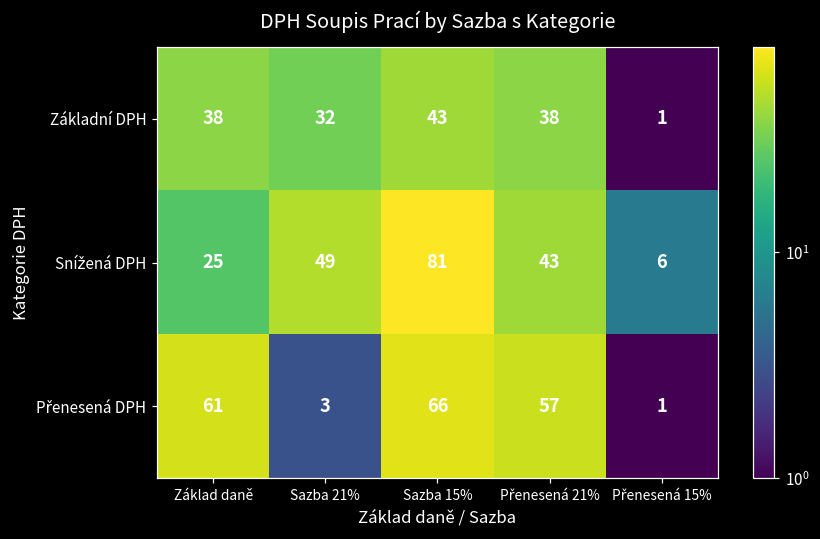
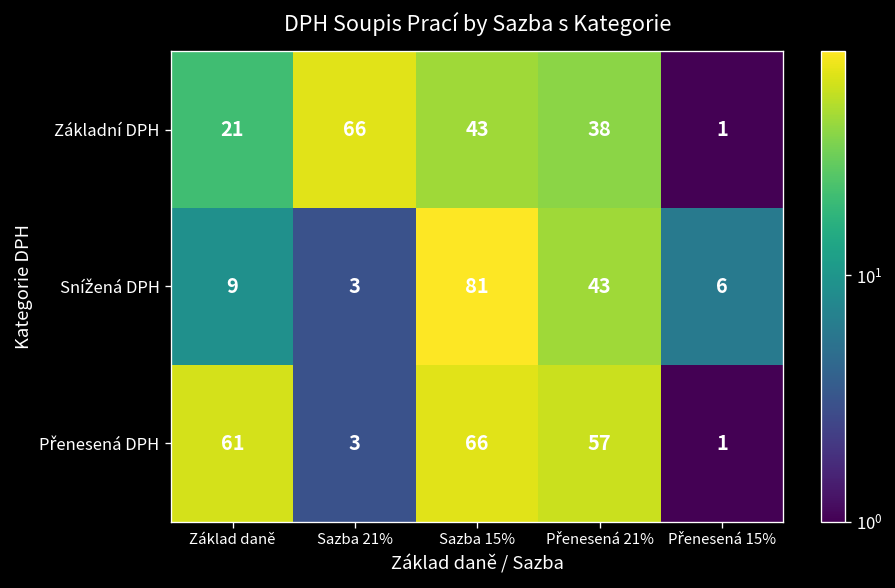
  {
    "Základní DPH": {
-     "Základ daně": 38,
-     "Sazba 21%": 32,
+     "Základ daně": 21,
+     "Sazba 21%": 66,
      "Sazba 15%": 43,
      "Přenesená 21%": 38,
      "Přenesená 15%": 1
    },
    "Snížená DPH": {
-     "Základ daně": 25,
-     "Sazba 21%": 49,
+     "Základ daně": 9,
+     "Sazba 21%": 3,
      "Sazba 15%": 81,
      "Přenesená 21%": 43,
      "Přenesená 15%": 6
    },
    "Přenesená DPH": {
      "Základ daně": 61,
      "Sazba 21%": 3,
      "Sazba 15%": 66,
      "Přenesená 21%": 57,
      "Přenesená 15%": 1
    }
  }
